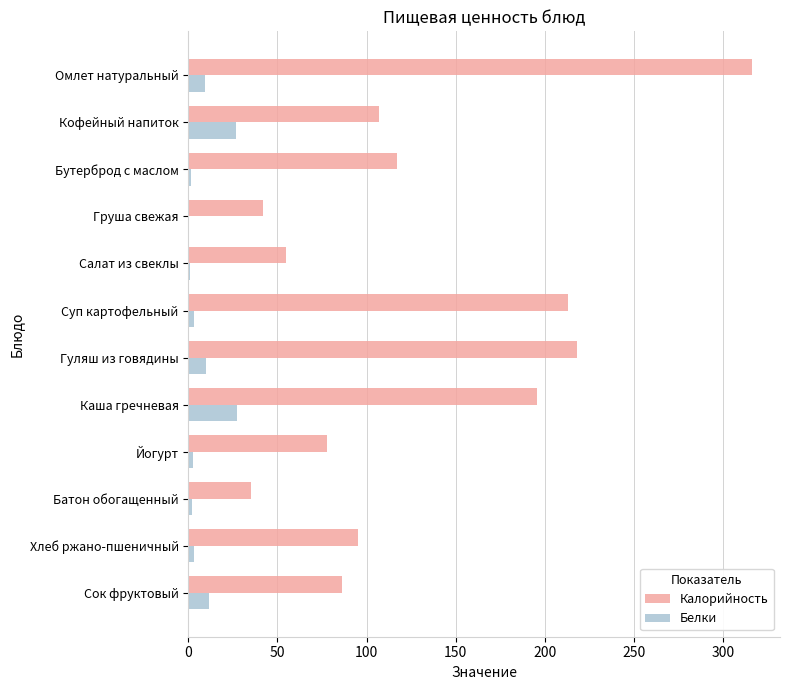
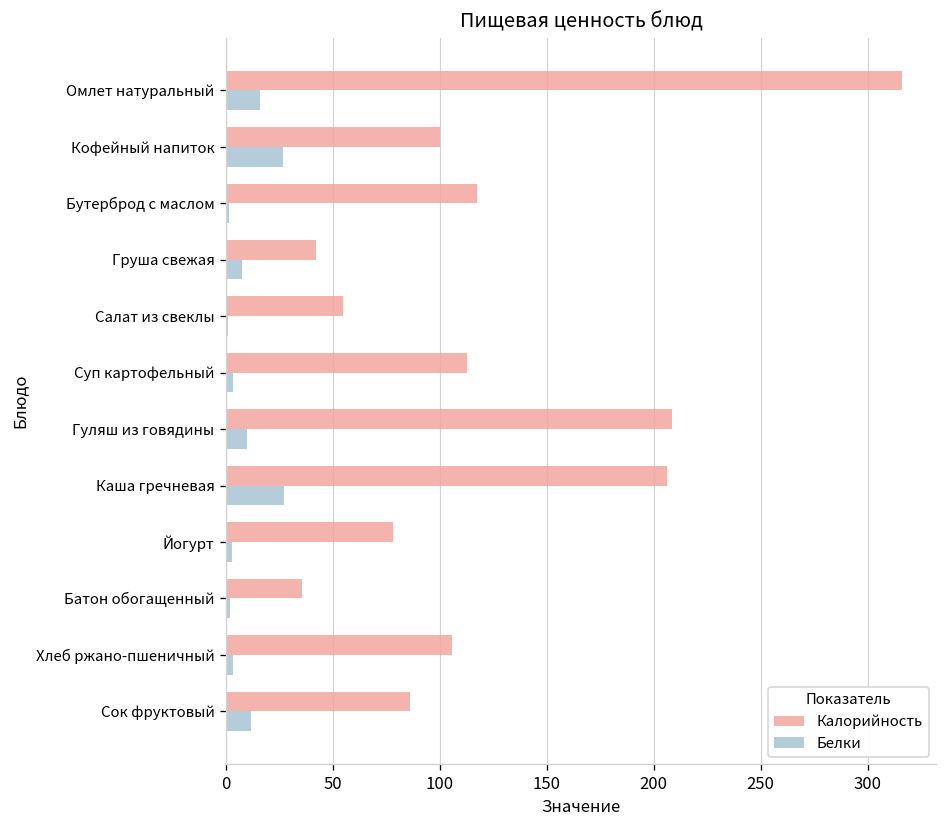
  {
    "Калорийность": {
      "Омлет натуральный": 316,
-     "Кофейный напиток": 107,
+     "Кофейный напиток": 100,
      "Бутерброд с маслом": 117,
      "Груша свежая": 42,
      "Салат из свеклы": 55,
-     "Суп картофельный": 213,
-     "Гуляш из говядины": 218,
-     "Каша гречневая": 196,
+     "Суп картофельный": 113,
+     "Гуляш из говядины": 209,
+     "Каша гречневая": 206,
      "Йогурт": 78,
      "Батон обогащенный": 35,
-     "Хлеб ржано-пшеничный": 95,
+     "Хлеб ржано-пшеничный": 106,
      "Сок фруктовый": 86
    },
    "Белки": {
-     "Омлет натуральный": 9,
+     "Омлет натуральный": 16,
      "Кофейный напиток": 27,
-     "Груша свежая": 0,
+     "Груша свежая": 8,
      "Суп картофельный": 3,
      "Гуляш из говядины": 10,
      "Каша гречневая": 27,
      "Йогурт": 3,
      "Батон обогащенный": 2,
      "Хлеб ржано-пшеничный": 3,
      "Сок фруктовый": 12
    }
  }
